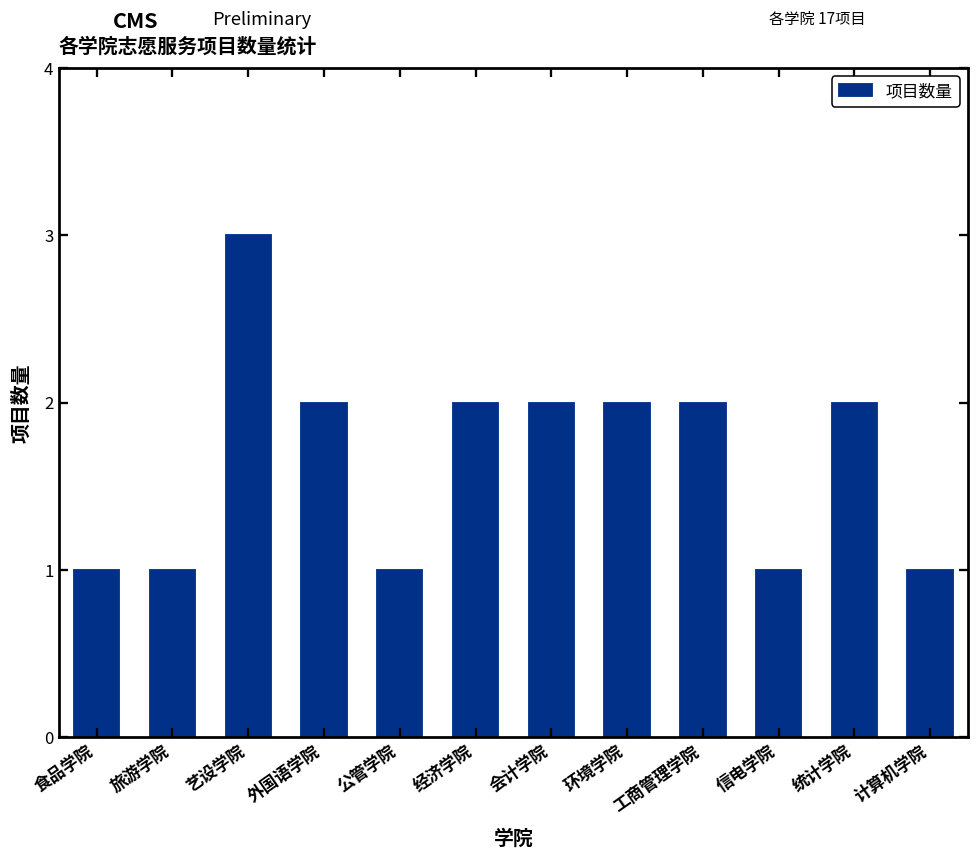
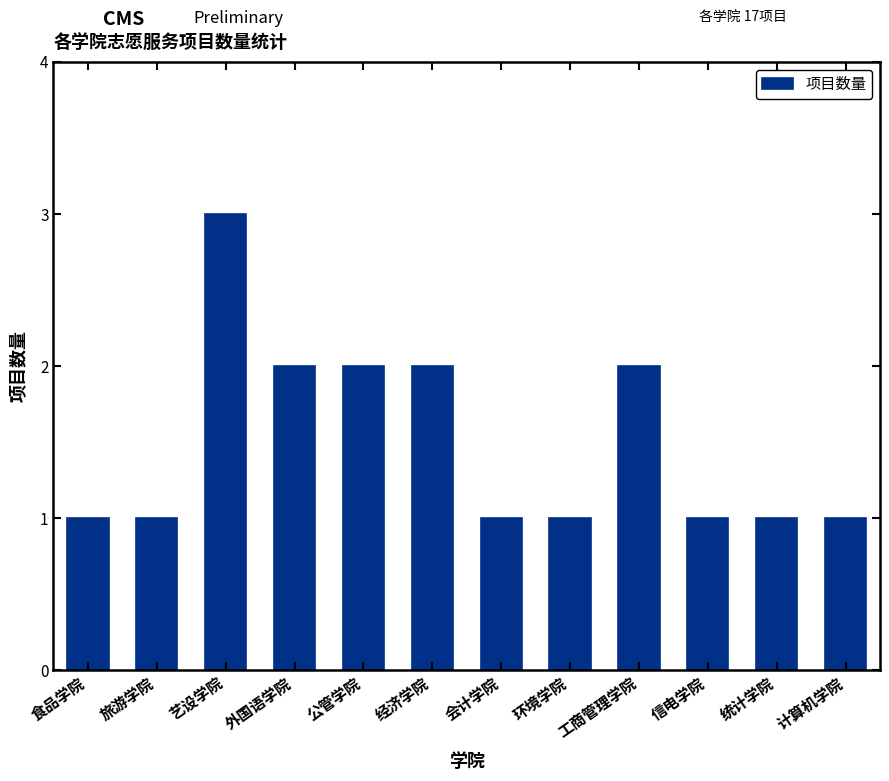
  {
    "食品学院": 1,
    "旅游学院": 1,
    "艺设学院": 3,
    "外国语学院": 2,
-   "公管学院": 1,
+   "公管学院": 2,
    "经济学院": 2,
-   "会计学院": 2,
-   "环境学院": 2,
+   "会计学院": 1,
+   "环境学院": 1,
    "工商管理学院": 2,
    "信电学院": 1,
-   "统计学院": 2,
+   "统计学院": 1,
    "计算机学院": 1
  }
